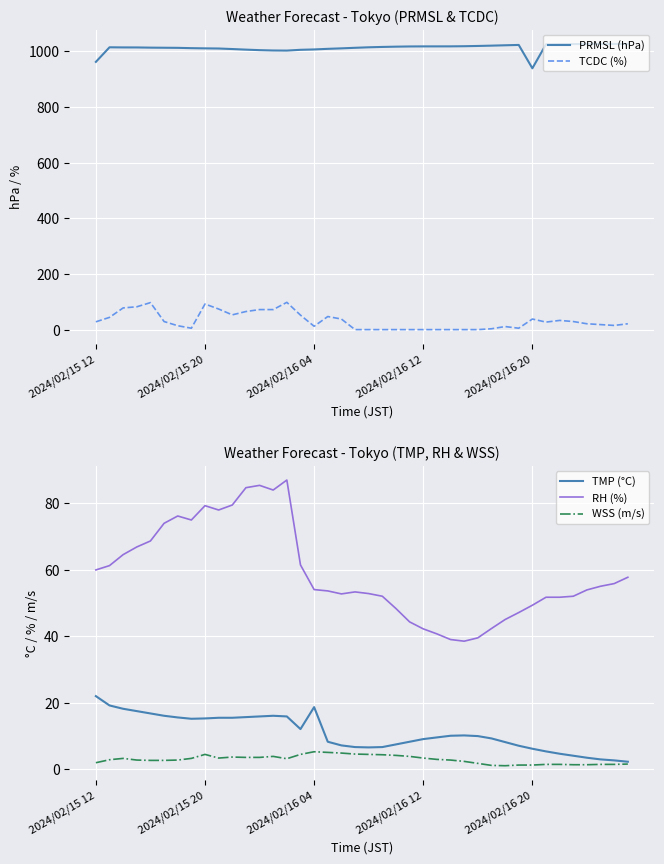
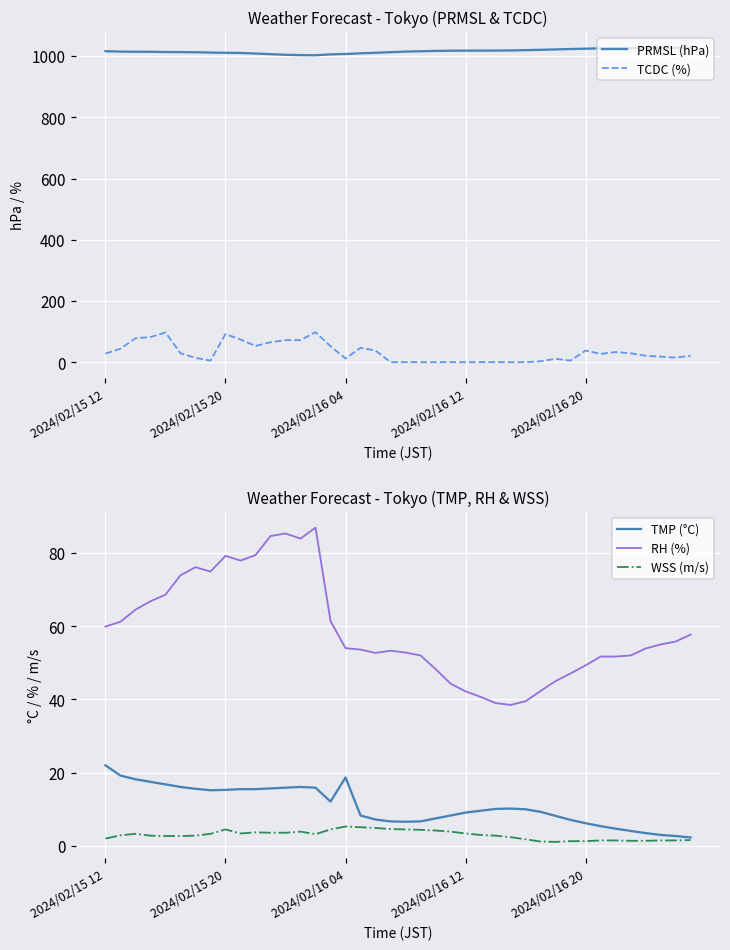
  {
    "Weather Forecast - Tokyo (PRMSL & TCDC)": {
      "PRMSL (hPa)": {
-       "2024/02/15 12": 960,
+       "2024/02/15 12": 1020,
        "2024/02/15 20": 1010,
        "2024/02/16 04": 1010,
        "2024/02/16 12": 1020,
-       "2024/02/16 20": 940
+       "2024/02/16 20": 1020
      },
      "TCDC (%)": {
        "2024/02/15 12": 30,
        "2024/02/15 20": 90,
        "2024/02/16 04": 10,
        "2024/02/16 12": 0,
        "2024/02/16 20": 40
      }
    },
    "Weather Forecast - Tokyo (TMP, RH & WSS)": {
      "TMP (°C)": {
        "2024/02/15 12": 22,
        "2024/02/15 20": 15,
        "2024/02/16 04": 19,
        "2024/02/16 12": 9,
        "2024/02/16 20": 6
      },
      "RH (%)": {
        "2024/02/15 12": 60,
        "2024/02/15 20": 79,
        "2024/02/16 04": 54,
        "2024/02/16 12": 42,
        "2024/02/16 20": 49
      },
      "WSS (m/s)": {
        "2024/02/15 12": 2,
        "2024/02/15 20": 5,
        "2024/02/16 04": 5,
        "2024/02/16 12": 3,
        "2024/02/16 20": 1
      }
    }
  }
